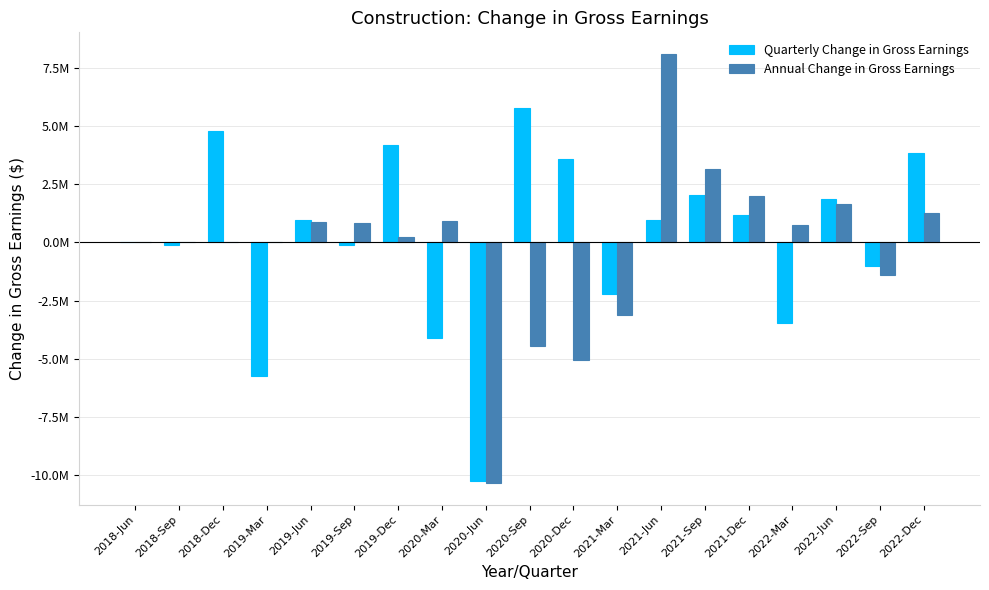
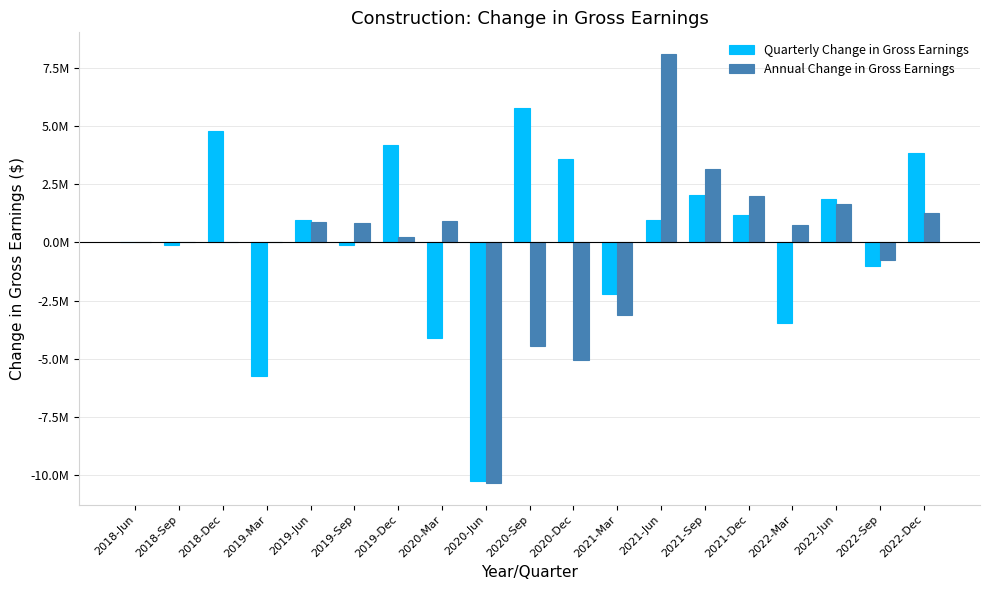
  {
    "Quarterly Change in Gross Earnings": {
      "2018-Jun": 0,
      "2018-Sep": -100000,
      "2018-Dec": 4800000,
      "2019-Mar": -5700000,
      "2019-Jun": 1000000,
      "2019-Sep": -100000,
      "2019-Dec": 4200000,
      "2020-Mar": -4100000,
      "2020-Jun": -10300000,
      "2020-Sep": 5800000,
      "2020-Dec": 3600000,
      "2021-Mar": -2200000,
      "2021-Jun": 1000000,
      "2021-Sep": 2100000,
      "2021-Dec": 1200000,
      "2022-Mar": -3400000,
      "2022-Jun": 1900000,
      "2022-Sep": -1000000,
      "2022-Dec": 3800000
    },
    "Annual Change in Gross Earnings": {
      "2018-Jun": 0,
      "2018-Sep": 0,
      "2018-Dec": 0,
      "2019-Mar": 0,
      "2019-Jun": 900000,
      "2019-Sep": 800000,
      "2019-Dec": 200000,
      "2020-Mar": 900000,
      "2020-Jun": -10300000,
      "2020-Sep": -4500000,
      "2020-Dec": -5000000,
      "2021-Mar": -3100000,
      "2021-Jun": 8100000,
      "2021-Sep": 3100000,
      "2021-Dec": 2000000,
      "2022-Mar": 800000,
      "2022-Jun": 1700000,
-     "2022-Sep": -1400000,
+     "2022-Sep": -800000,
      "2022-Dec": 1300000
    }
  }
